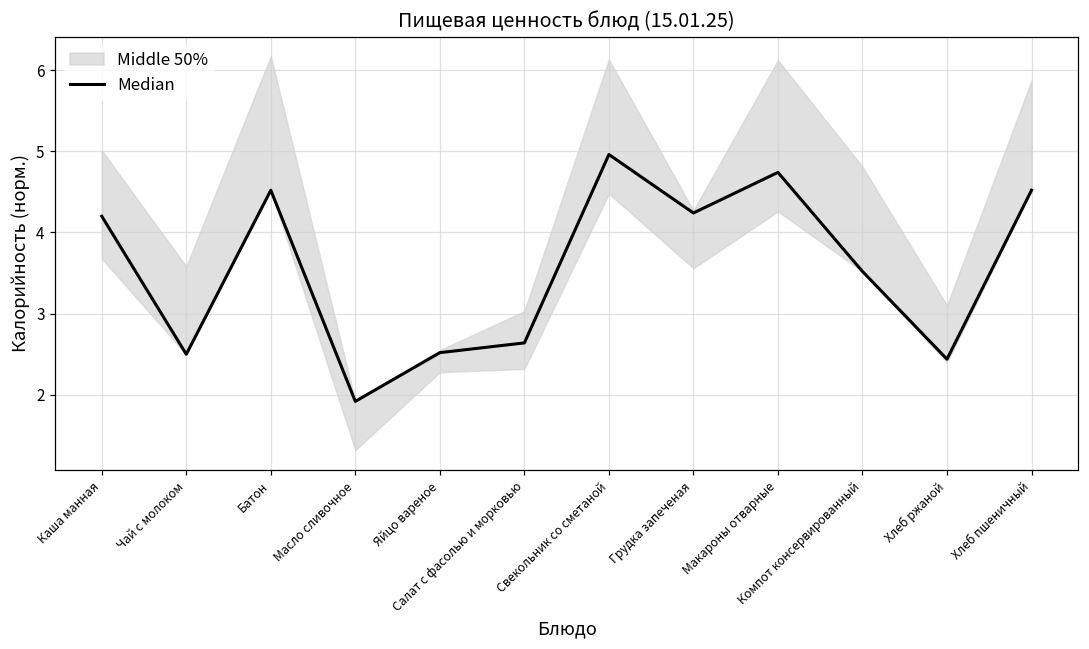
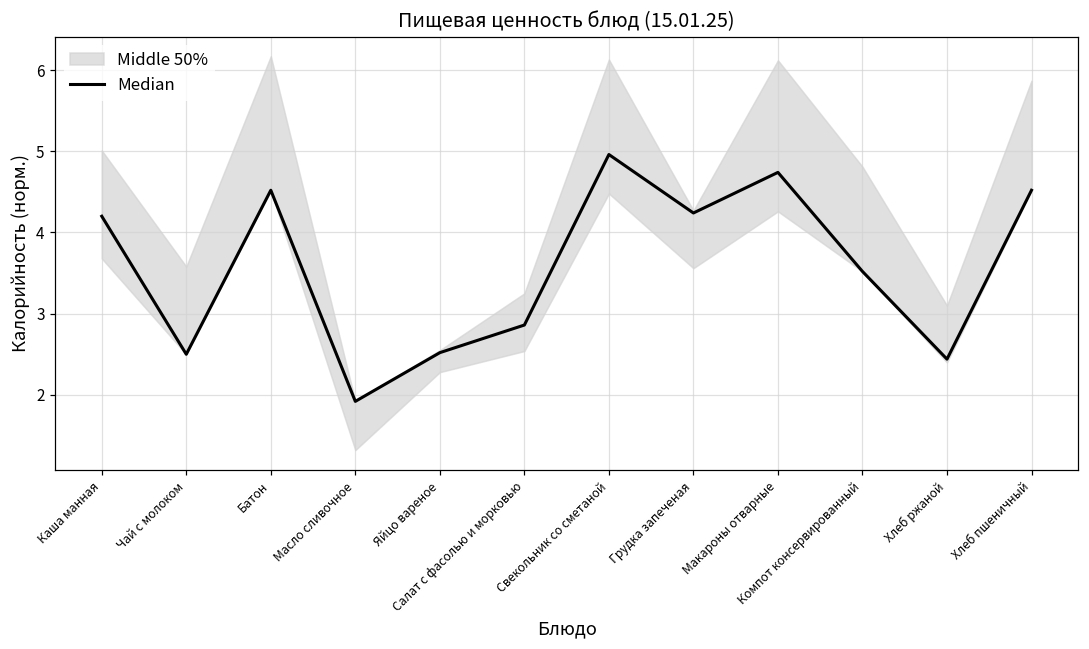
  {
    "Median": {
      "Каша манная": 4.2,
      "Чай с молоком": 2.5,
      "Батон": 4.5,
-     "Салат с фасолью и морковью": 2.6,
+     "Салат с фасолью и морковью": 2.9,
      "Свекольник со сметаной": 5.0,
      "Макароны отварные": 4.7,
      "Компот консервированный": 3.5,
      "Хлеб ржаной": 2.4,
      "Хлеб пшеничный": 4.5
    }
  }
